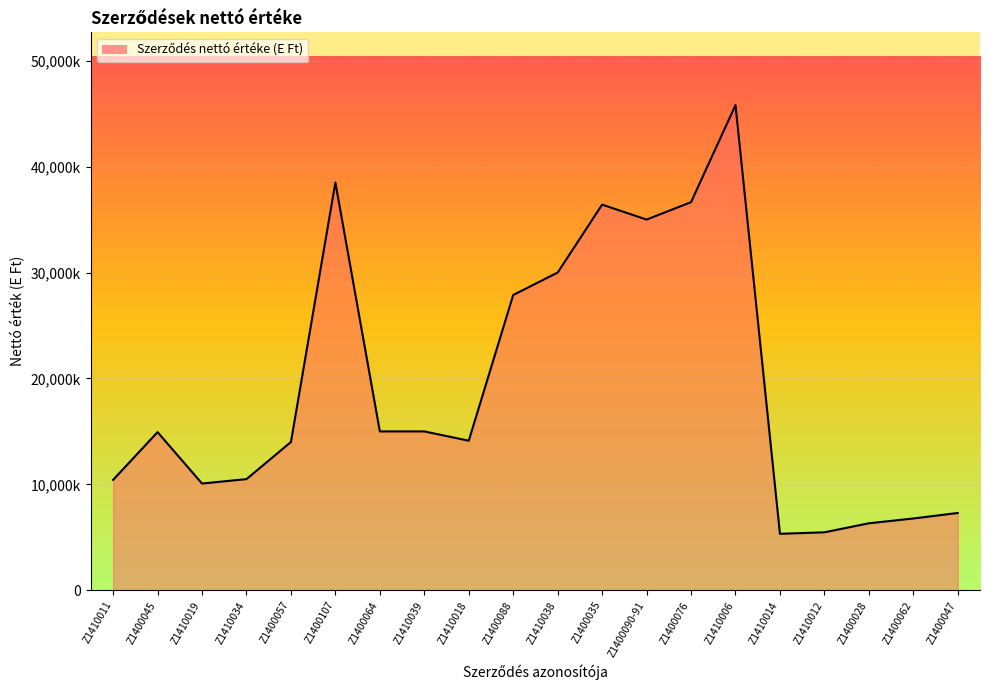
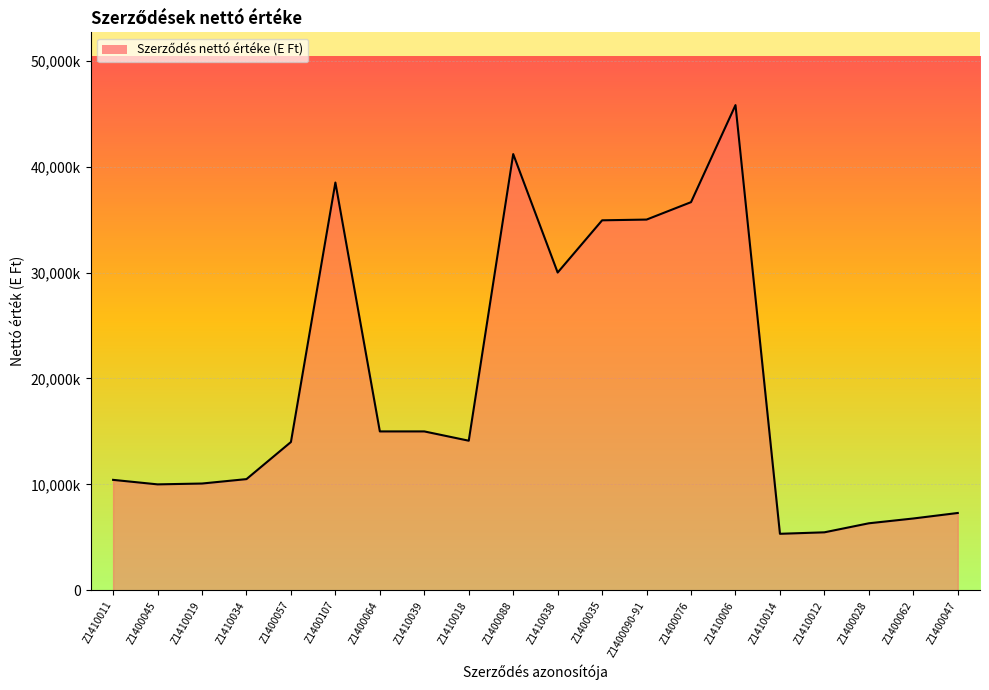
  {
    "Z1410011": "10,400,000",
-   "Z1400045": "14,900,000",
+   "Z1400045": "10,000,000",
    "Z1410019": "10,100,000",
    "Z1410034": "10,500,000",
    "Z1400057": "14,000,000",
    "Z1400107": "38,500,000",
    "Z1400064": "15,000,000",
    "Z1410039": "15,000,000",
    "Z1410018": "14,100,000",
-   "Z1400088": "27,900,000",
+   "Z1400088": "41,200,000",
    "Z1410038": "30,000,000",
-   "Z1400035": "36,400,000",
+   "Z1400035": "34,900,000",
    "Z1400090-91": "35,000,000",
    "Z1400076": "36,600,000",
    "Z1410006": "45,800,000",
    "Z1410014": "5,300,000",
    "Z1410012": "5,500,000",
    "Z1400028": "6,300,000",
    "Z1400062": "6,800,000",
    "Z1400047": "7,300,000"
  }
